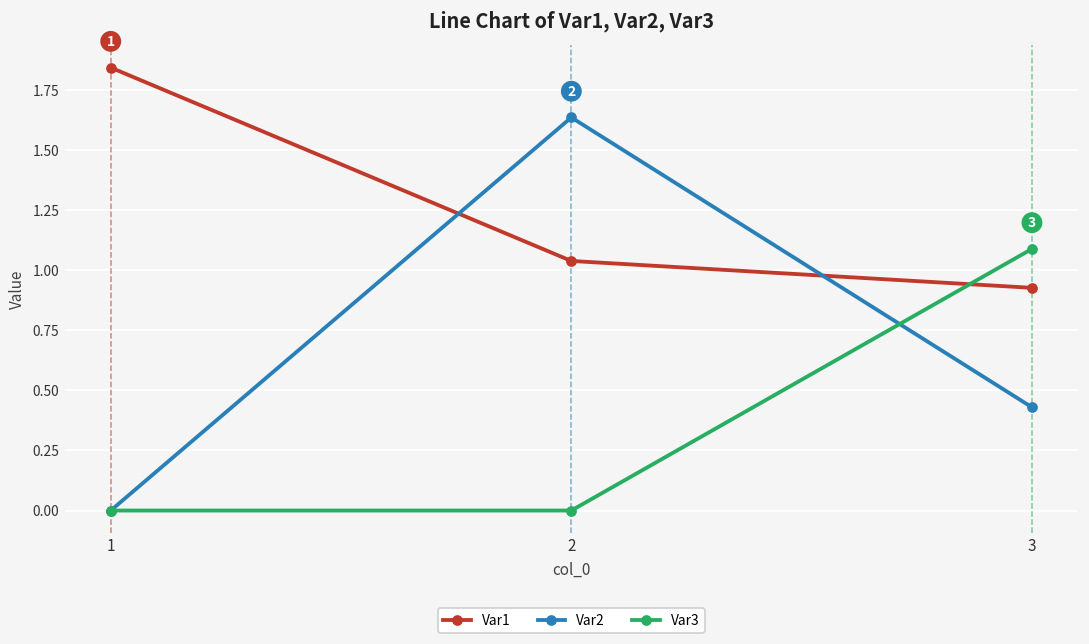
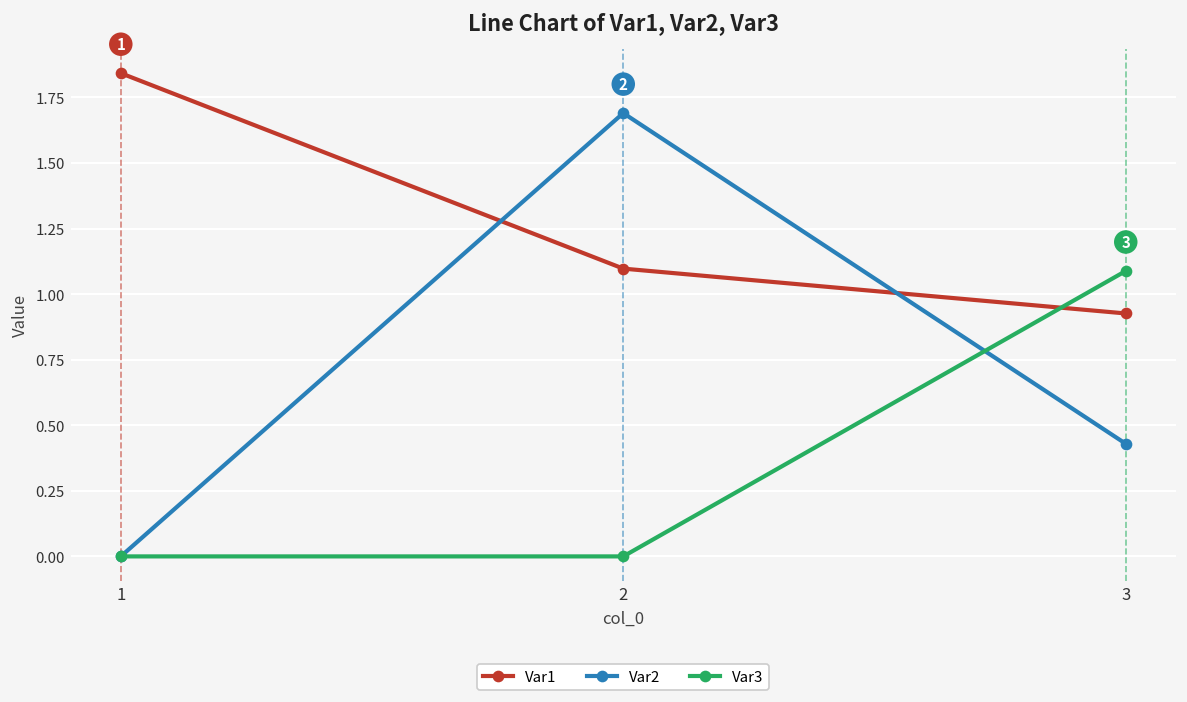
  {
    "Var1": {
-     "2": 1.04,
+     "2": 1.10,
      "3": 0.93
    },
    "Var2": {
-     "2": 1.63,
+     "2": 1.69,
      "3": 0.43
    },
    "Var3": {
      "2": 0.00
    }
  }
